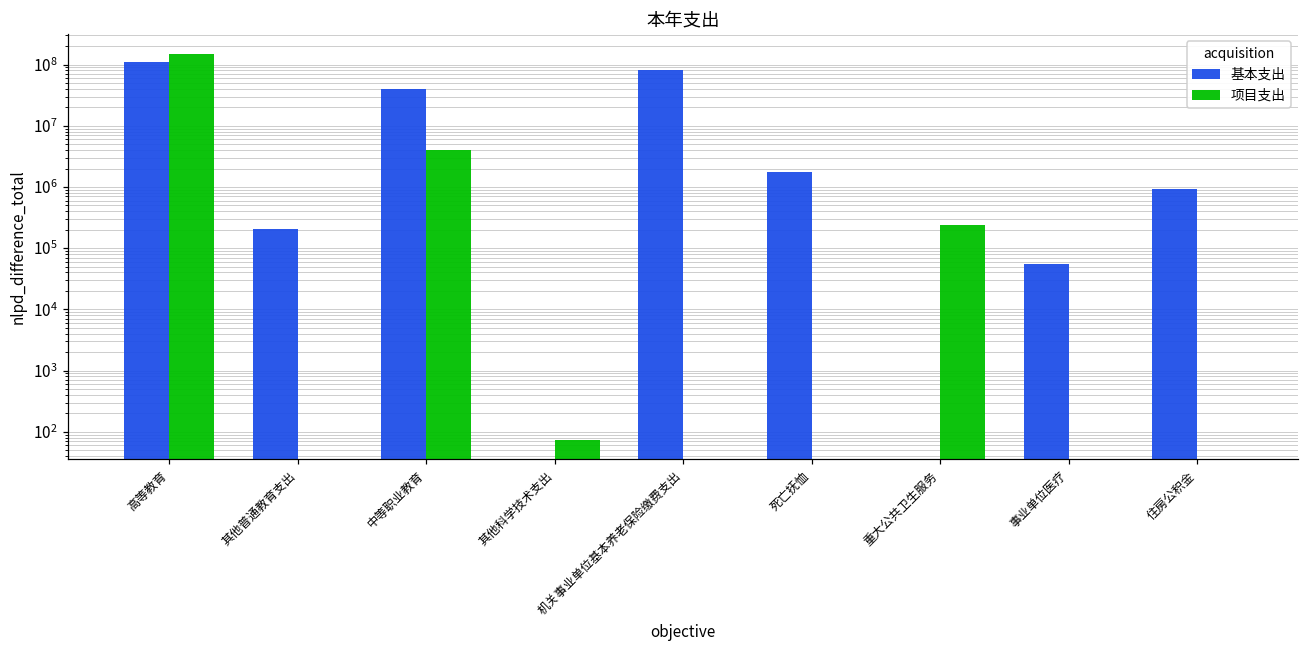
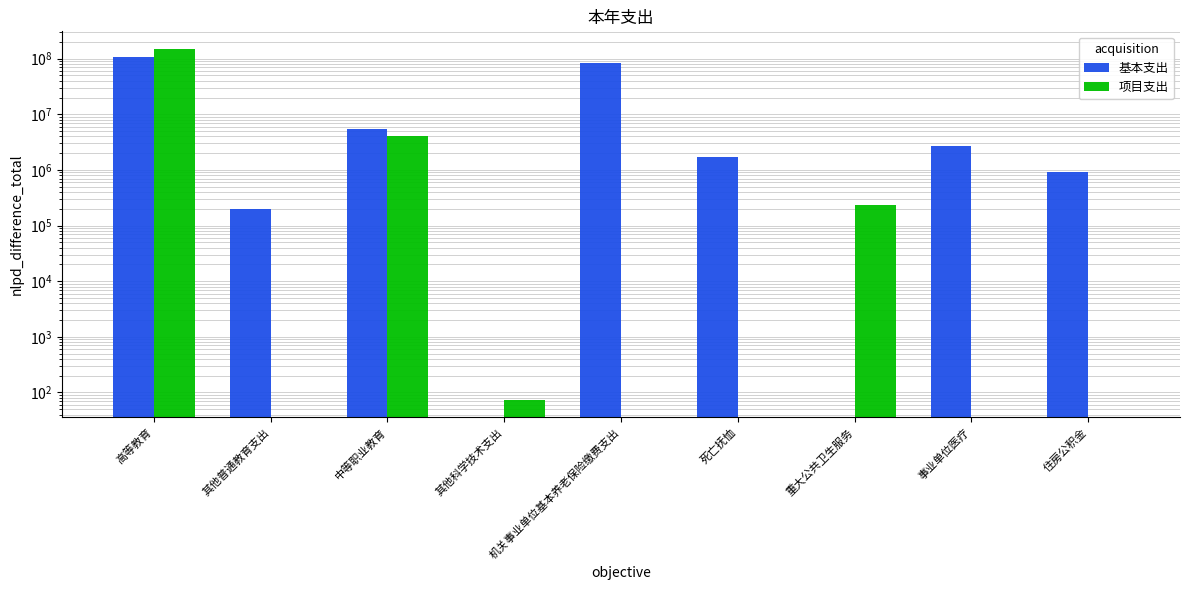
  {
    "基本支出": {
      "高等教育": 110000000,
      "其他普通教育支出": 200000,
-     "中等职业教育": 40000000,
+     "中等职业教育": 5000000,
      "机关事业单位基本养老保险缴费支出": 80000000,
      "死亡抚恤": 1700000,
-     "事业单位医疗": 60000,
+     "事业单位医疗": 3000000,
      "住房公积金": 900000
    },
    "项目支出": {
      "高等教育": 150000000,
      "中等职业教育": 4000000,
      "其他科学技术支出": 70,
      "重大公共卫生服务": 240000
    }
  }
